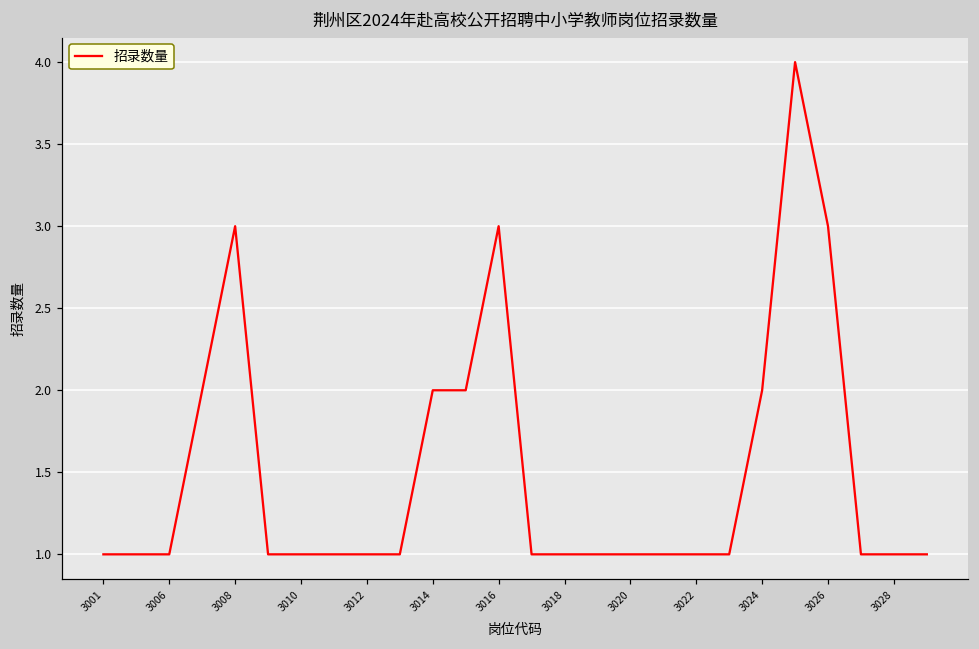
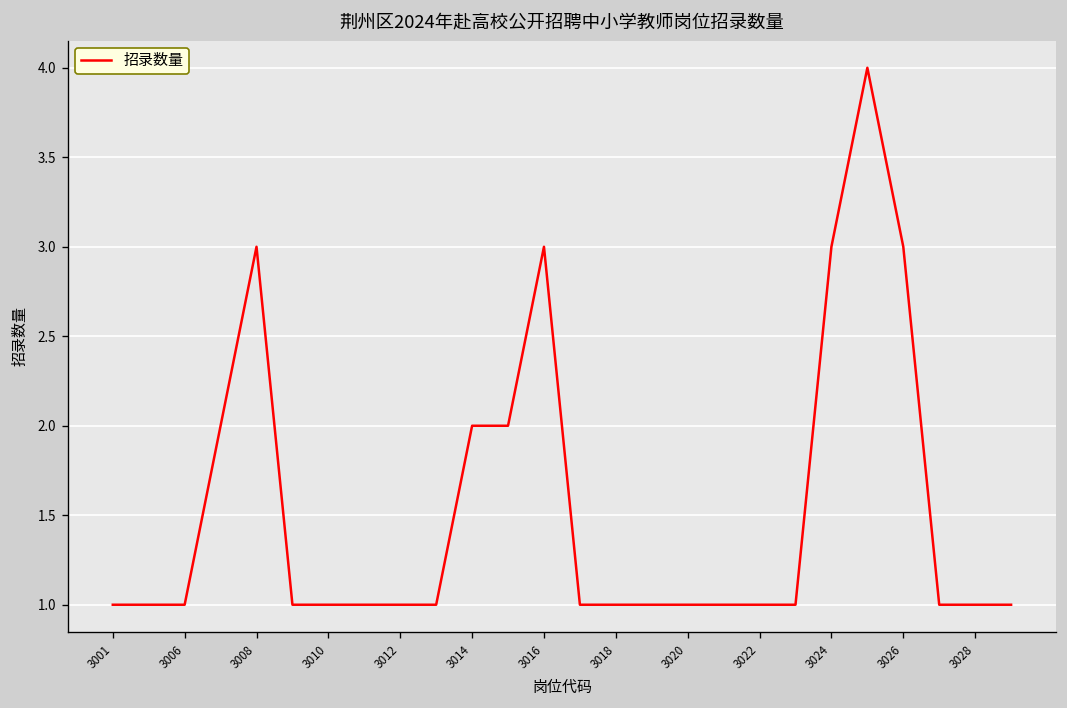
  {
    "3001": 1,
    "3006": 1,
    "3008": 3,
    "3010": 1,
    "3012": 1,
    "3014": 2,
    "3016": 3,
    "3018": 1,
    "3020": 1,
    "3022": 1,
-   "3024": 2,
+   "3024": 3,
    "3026": 3,
    "3028": 1
  }
